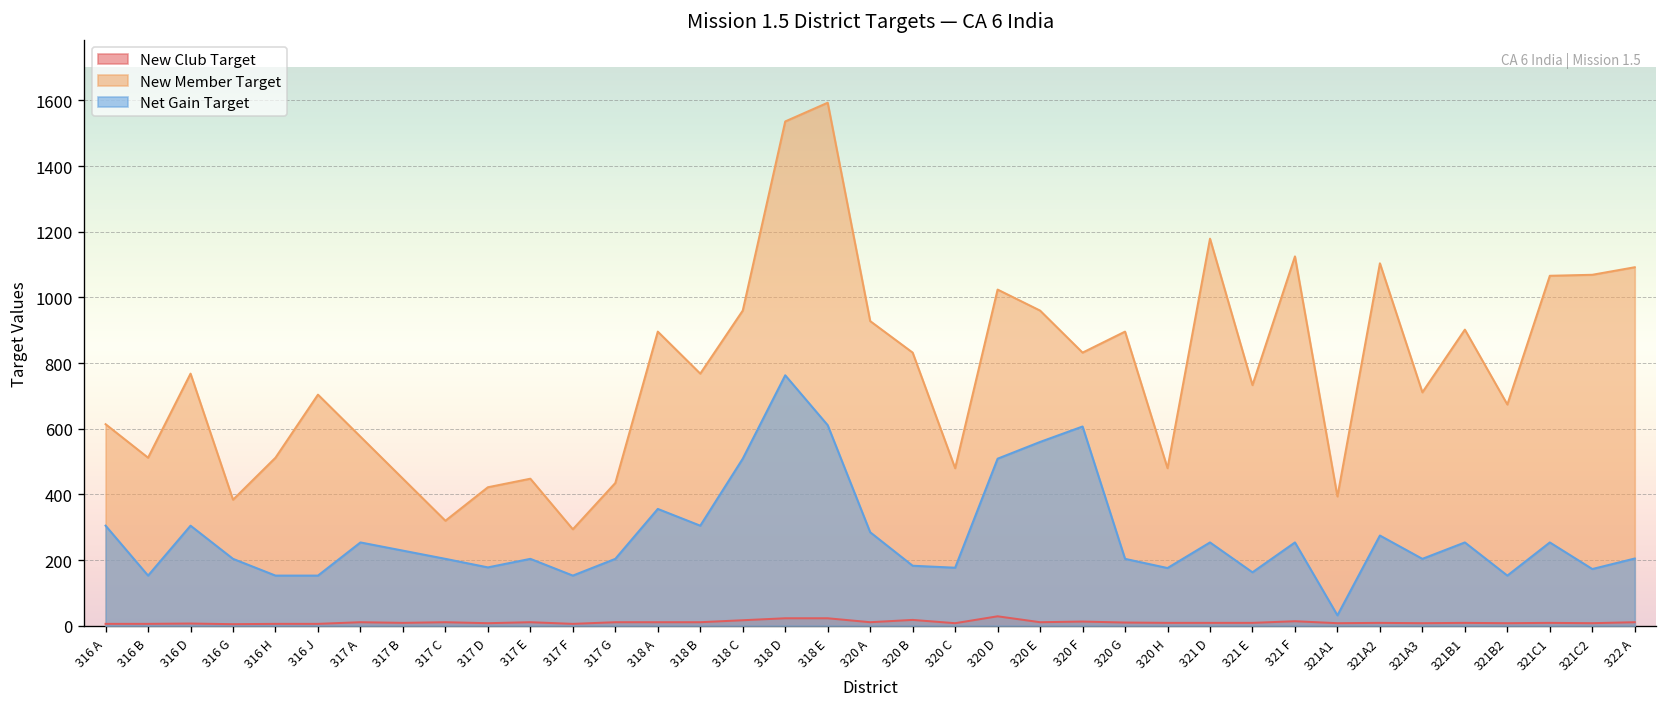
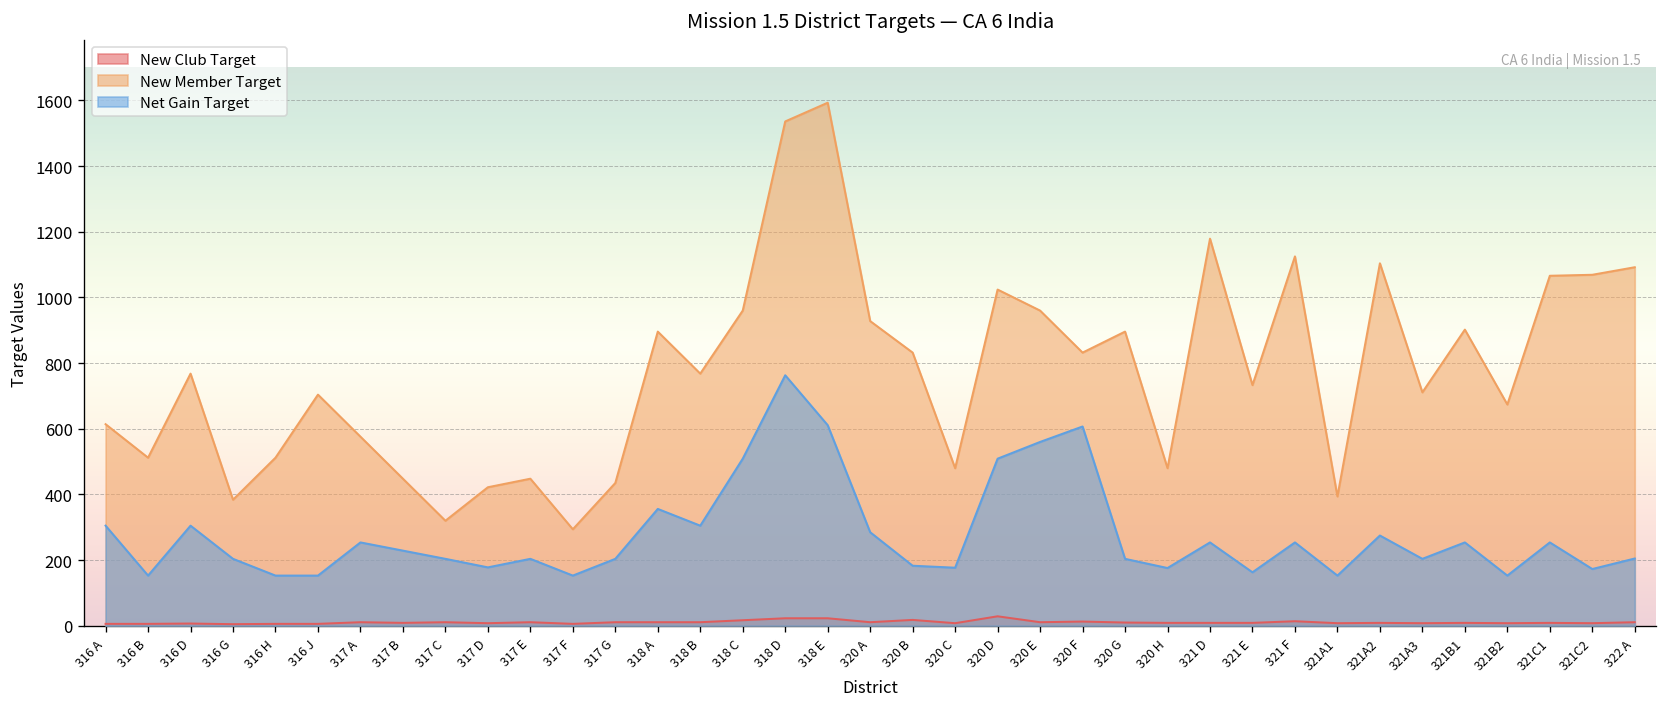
  {
    "Net Gain Target": {
      "316 A": 310,
      "316 B": 150,
      "316 D": 310,
      "316 G": 200,
      "316 H": 150,
      "316 J": 150,
      "317 A": 250,
      "317 B": 230,
      "317 C": 200,
      "317 D": 180,
      "317 E": 200,
      "317 F": 150,
      "317 G": 200,
      "318 A": 360,
      "318 B": 310,
      "318 C": 510,
      "318 D": 760,
      "318 E": 610,
      "320 A": 290,
      "320 B": 180,
      "320 C": 180,
      "320 D": 510,
      "320 E": 560,
      "320 F": 610,
      "320 G": 200,
      "320 H": 180,
      "321 D": 250,
      "321 E": 160,
      "321 F": 250,
-     "321A1": 30,
+     "321A1": 150,
      "321A2": 280,
      "321A3": 200,
      "321B1": 250,
      "321B2": 150,
      "321C1": 250,
      "321C2": 170,
      "322 A": 210
    }
  }
